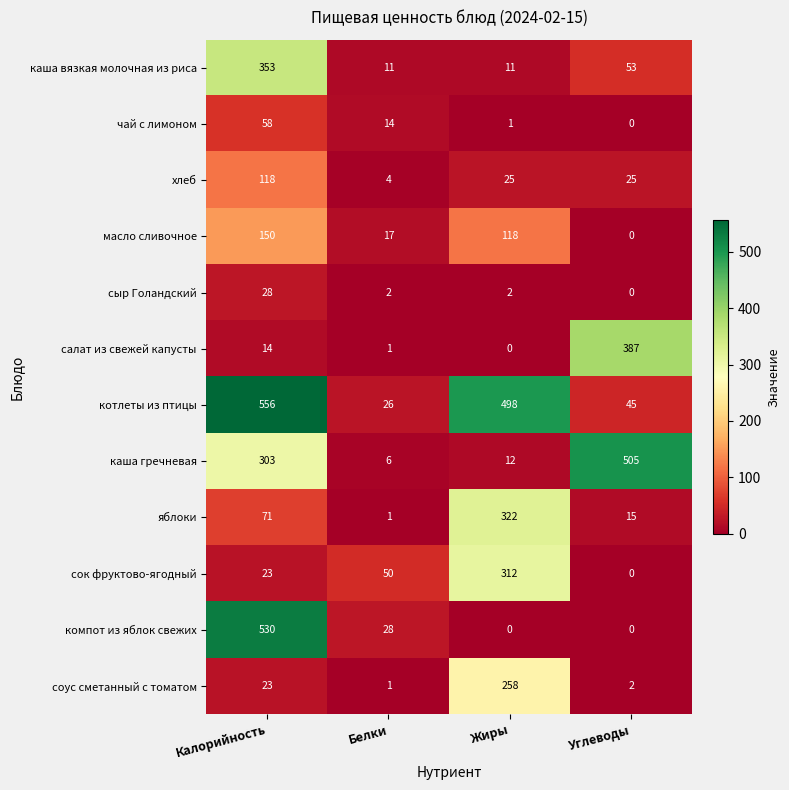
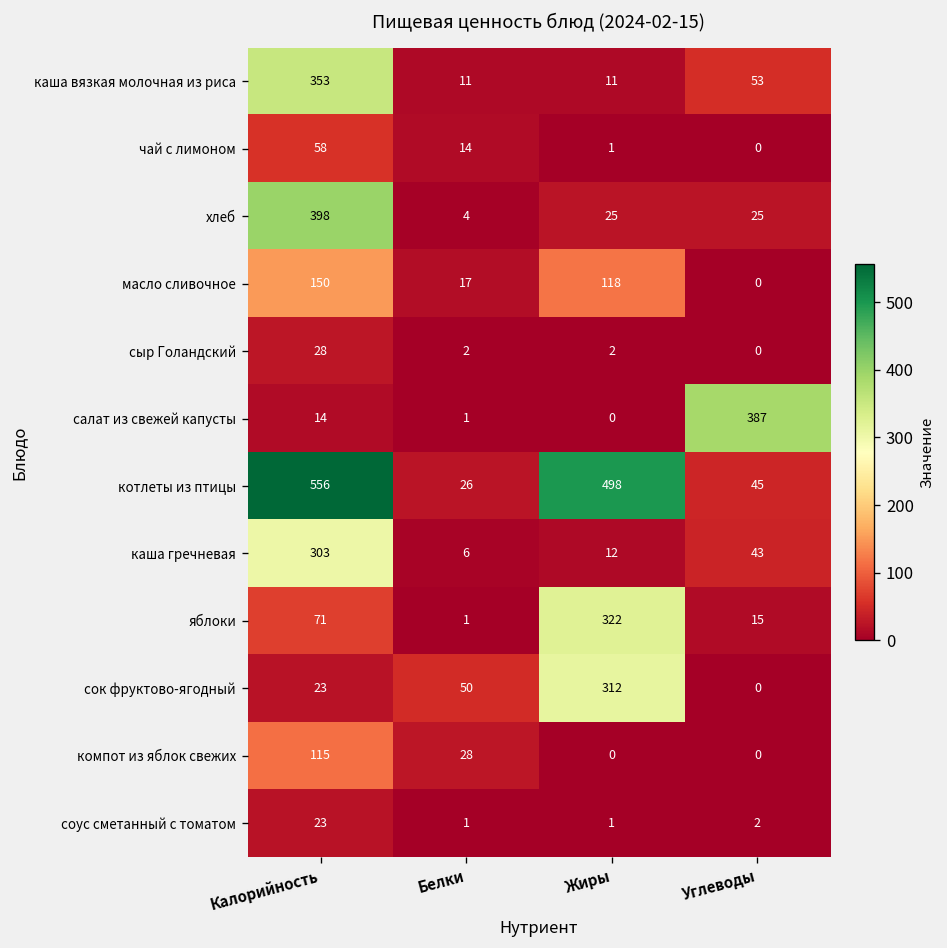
  {
    "каша вязкая молочная из риса": {
      "Калорийность": 353,
      "Белки": 11,
      "Жиры": 11,
      "Углеводы": 53
    },
    "чай с лимоном": {
      "Калорийность": 58,
      "Белки": 14,
      "Жиры": 1,
      "Углеводы": 0
    },
    "хлеб": {
-     "Калорийность": 118,
+     "Калорийность": 398,
      "Белки": 4,
      "Жиры": 25,
      "Углеводы": 25
    },
    "масло сливочное": {
      "Калорийность": 150,
      "Белки": 17,
      "Жиры": 118,
      "Углеводы": 0
    },
    "сыр Голандский": {
      "Калорийность": 28,
      "Белки": 2,
      "Жиры": 2,
      "Углеводы": 0
    },
    "салат из свежей капусты": {
      "Калорийность": 14,
      "Белки": 1,
      "Жиры": 0,
      "Углеводы": 387
    },
    "котлеты из птицы": {
      "Калорийность": 556,
      "Белки": 26,
      "Жиры": 498,
      "Углеводы": 45
    },
    "каша гречневая": {
      "Калорийность": 303,
      "Белки": 6,
      "Жиры": 12,
-     "Углеводы": 505
+     "Углеводы": 43
    },
    "яблоки": {
      "Калорийность": 71,
      "Белки": 1,
      "Жиры": 322,
      "Углеводы": 15
    },
    "сок фруктово-ягодный": {
      "Калорийность": 23,
      "Белки": 50,
      "Жиры": 312,
      "Углеводы": 0
    },
    "компот из яблок свежих": {
-     "Калорийность": 530,
+     "Калорийность": 115,
      "Белки": 28,
      "Жиры": 0,
      "Углеводы": 0
    },
    "соус сметанный с томатом": {
      "Калорийность": 23,
      "Белки": 1,
-     "Жиры": 258,
+     "Жиры": 1,
      "Углеводы": 2
    }
  }
